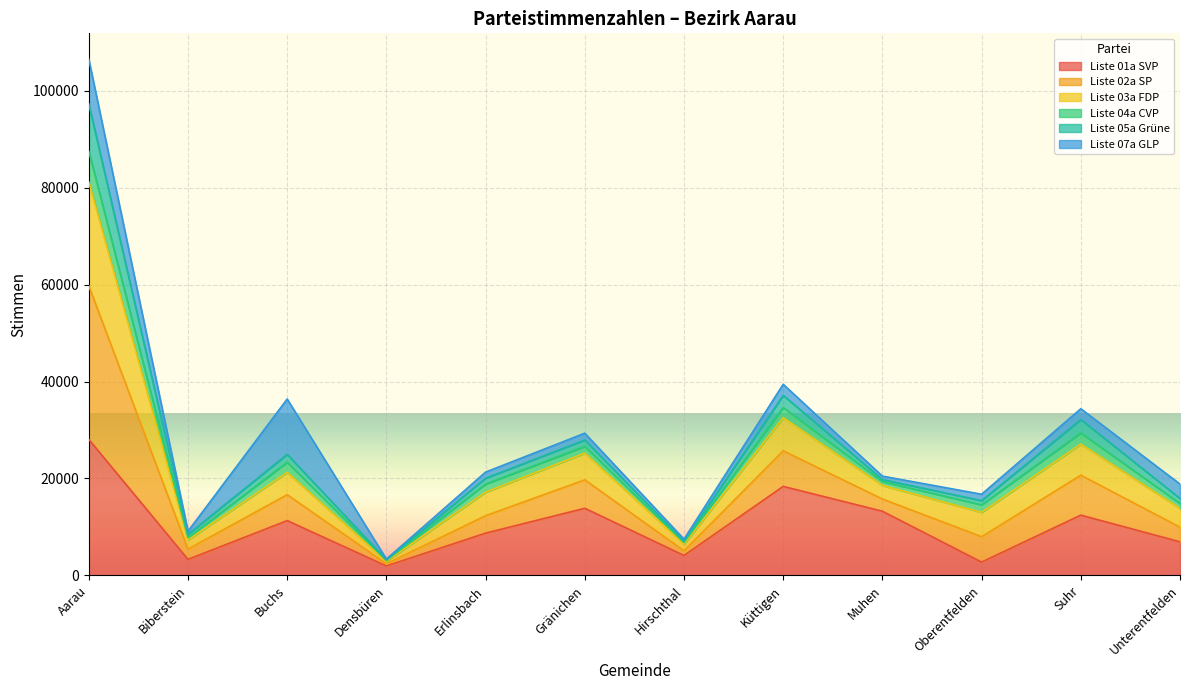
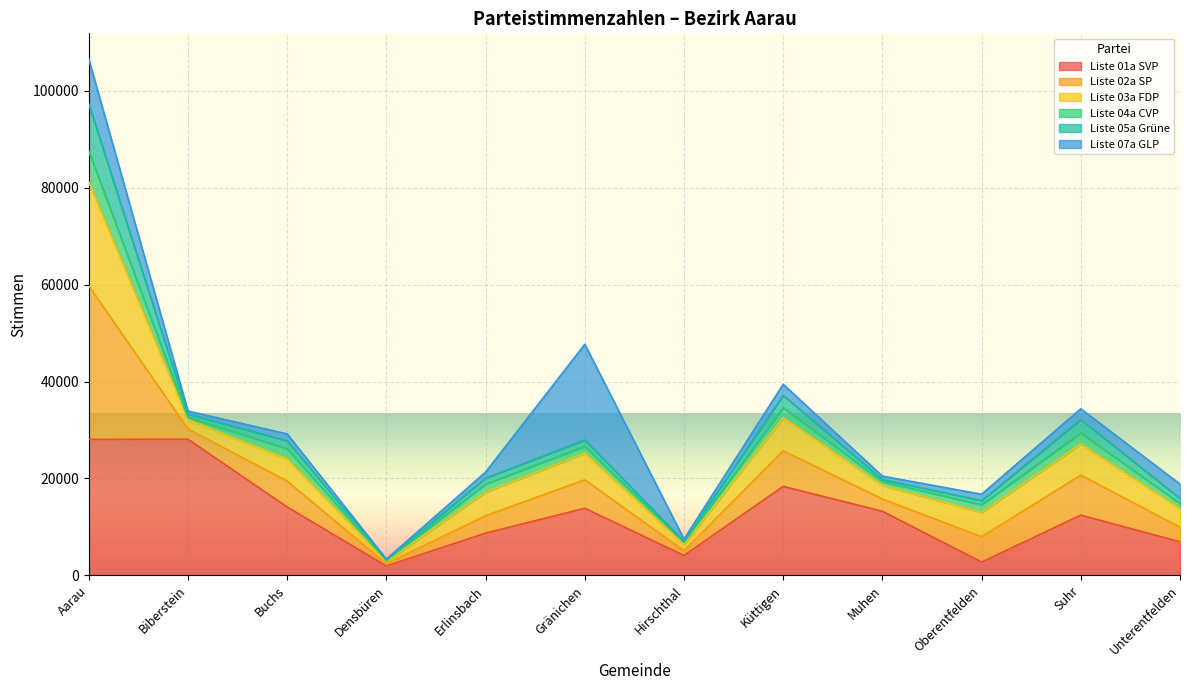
  {
    "Liste 01a SVP": {
      "Aarau": 28000,
-     "Biberstein": 3000,
-     "Buchs": 11000,
+     "Biberstein": 28000,
+     "Buchs": 14000,
      "Erlinsbach": 9000,
      "Gränichen": 14000,
      "Hirschthal": 4000,
      "Küttigen": 18000,
      "Muhen": 13000,
      "Oberentfelden": 3000,
      "Suhr": 12000,
      "Unterentfelden": 7000
    },
    "Liste 07a GLP": {
      "Aarau": 9000,
      "Biberstein": 1000,
-     "Buchs": 11000,
+     "Buchs": 1000,
      "Erlinsbach": 1000,
-     "Gränichen": 1000,
+     "Gränichen": 20000,
      "Küttigen": 2000,
      "Muhen": 1000,
      "Oberentfelden": 1000,
      "Suhr": 2000,
      "Unterentfelden": 3000
    }
  }
